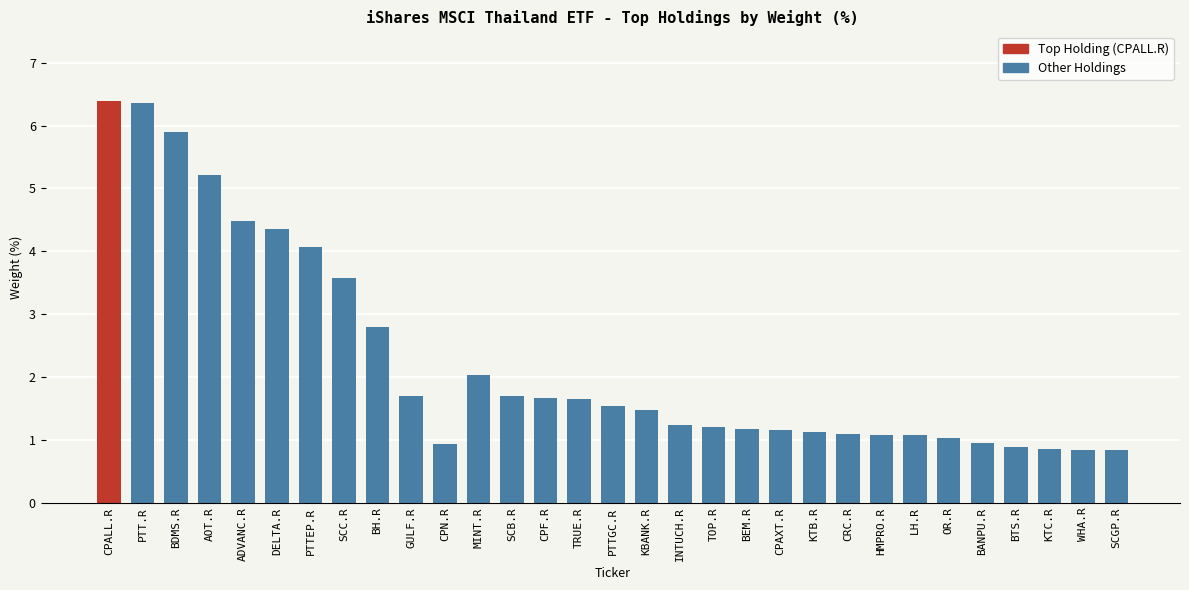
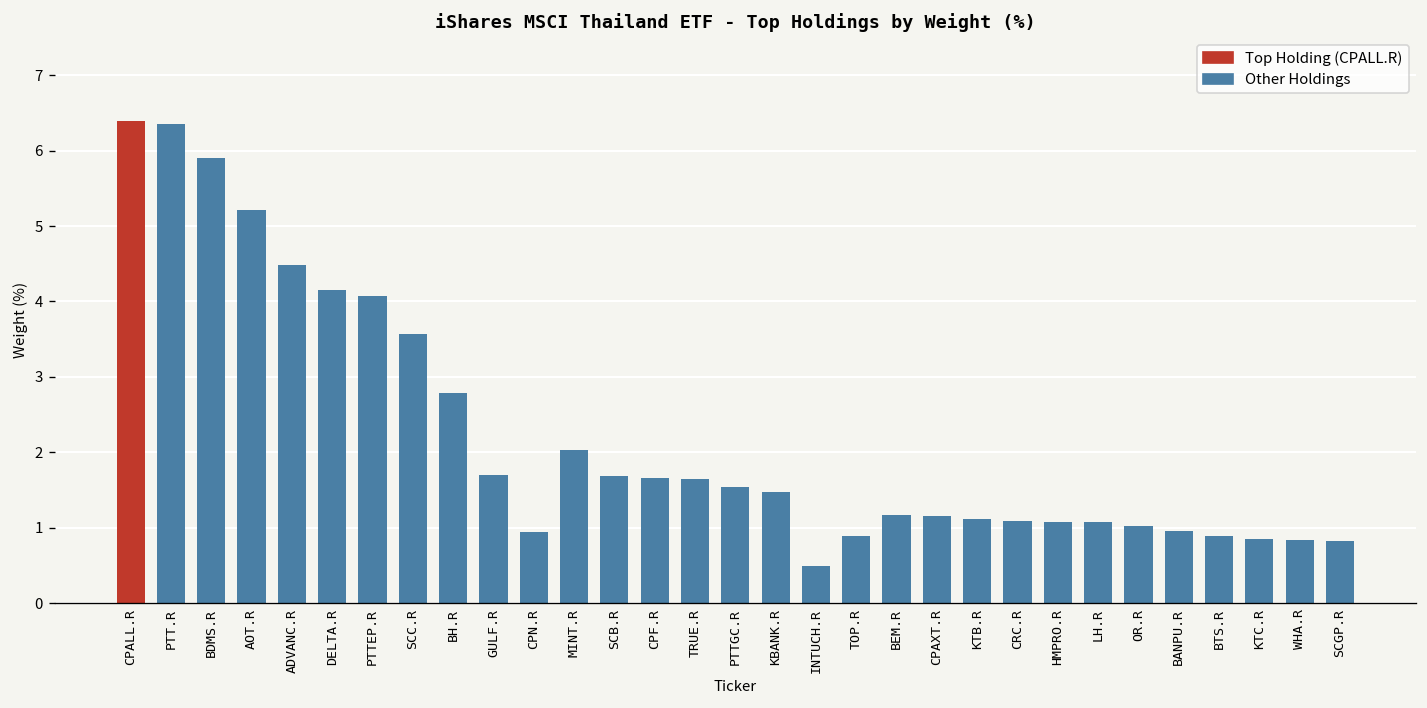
  {
    "CPALL.R": 6.4,
    "PTT.R": 6.4,
    "BDMS.R": 5.9,
    "AOT.R": 5.2,
    "ADVANC.R": 4.5,
-   "DELTA.R": 4.4,
+   "DELTA.R": 4.2,
    "PTTEP.R": 4.1,
    "SCC.R": 3.6,
    "BH.R": 2.8,
    "GULF.R": 1.7,
    "CPN.R": 0.9,
    "MINT.R": 2.0,
    "SCB.R": 1.7,
    "CPF.R": 1.7,
    "TRUE.R": 1.7,
    "PTTGC.R": 1.5,
    "KBANK.R": 1.5,
-   "INTUCH.R": 1.2,
-   "TOP.R": 1.2,
+   "INTUCH.R": 0.5,
+   "TOP.R": 0.9,
    "BEM.R": 1.2,
    "CPAXT.R": 1.2,
    "KTB.R": 1.1,
    "CRC.R": 1.1,
    "HMPRO.R": 1.1,
    "LH.R": 1.1,
    "OR.R": 1.0,
    "BANPU.R": 1.0,
    "BTS.R": 0.9,
    "KTC.R": 0.9,
    "WHA.R": 0.8,
    "SCGP.R": 0.8
  }
